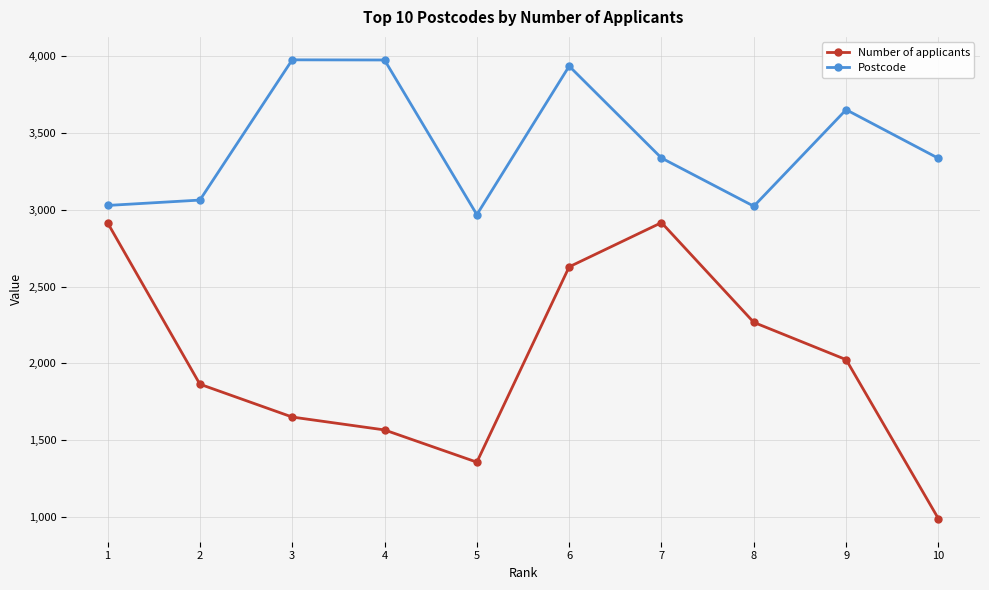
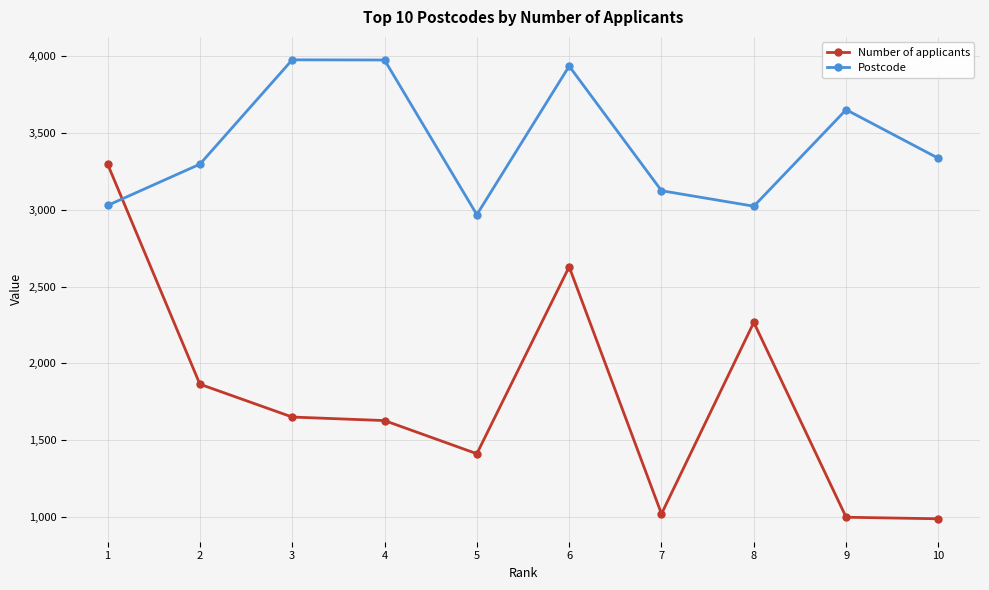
  {
    "Number of applicants": {
-     "1": "2,920",
+     "1": "3,300",
      "2": "1,860",
      "3": "1,650",
-     "4": "1,570",
-     "5": "1,360",
+     "4": "1,630",
+     "5": "1,410",
      "6": "2,630",
-     "7": "2,920",
+     "7": "1,020",
      "8": "2,270",
-     "9": "2,020",
+     "9": "1,000",
      "10": "990"
    },
    "Postcode": {
      "1": "3,030",
-     "2": "3,060",
+     "2": "3,300",
      "3": "3,980",
      "4": "3,980",
      "5": "2,970",
      "6": "3,940",
-     "7": "3,340",
+     "7": "3,130",
      "8": "3,020",
      "9": "3,650",
      "10": "3,340"
    }
  }
